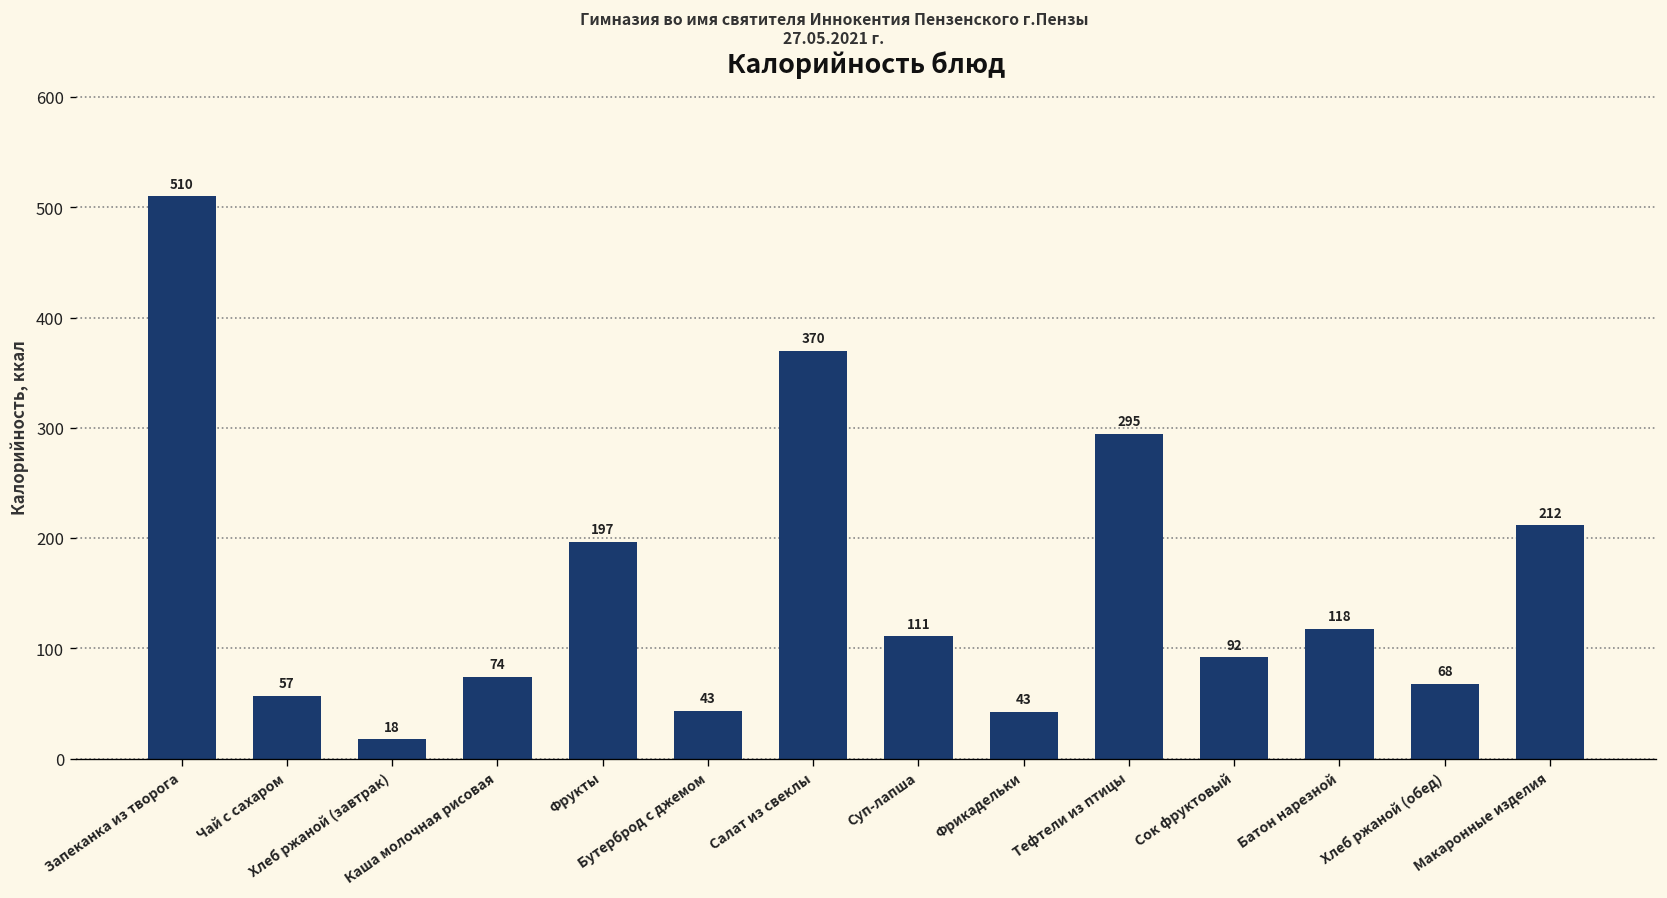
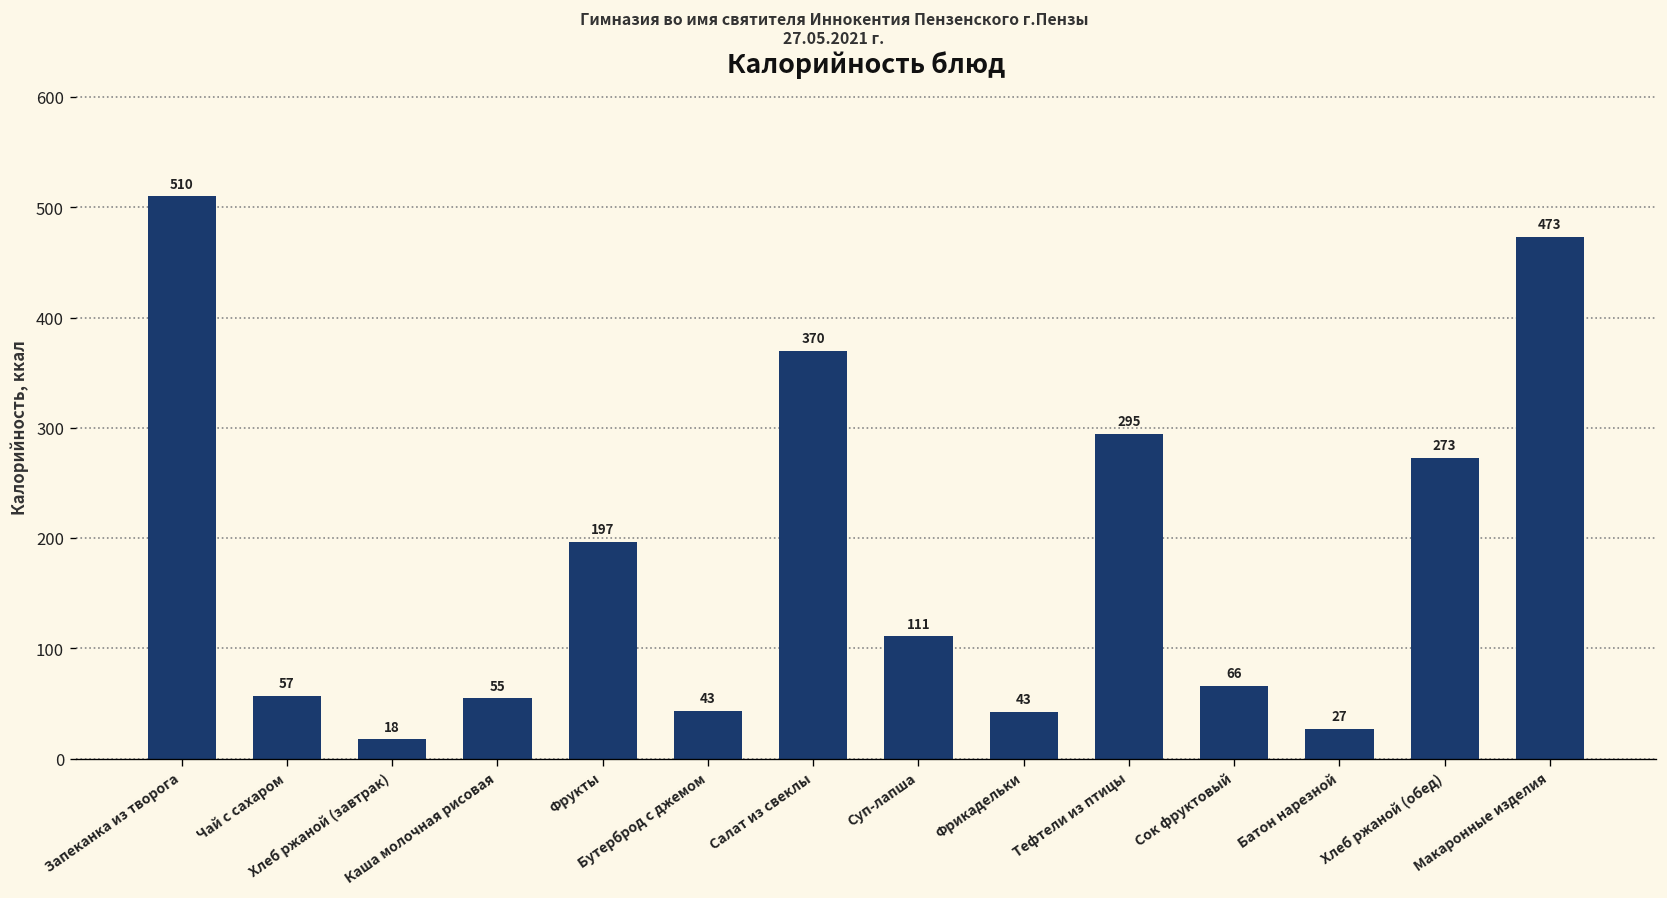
  {
    "Запеканка из творога": 510,
    "Чай с сахаром": 57,
    "Хлеб ржаной (завтрак)": 18,
-   "Каша молочная рисовая": 74,
+   "Каша молочная рисовая": 55,
    "Фрукты": 197,
    "Бутерброд с джемом": 43,
    "Салат из свеклы": 370,
    "Суп-лапша": 111,
    "Фрикадельки": 43,
    "Тефтели из птицы": 295,
-   "Сок фруктовый": 92,
-   "Батон нарезной": 118,
-   "Хлеб ржаной (обед)": 68,
-   "Макаронные изделия": 212
+   "Сок фруктовый": 66,
+   "Батон нарезной": 27,
+   "Хлеб ржаной (обед)": 273,
+   "Макаронные изделия": 473
  }
